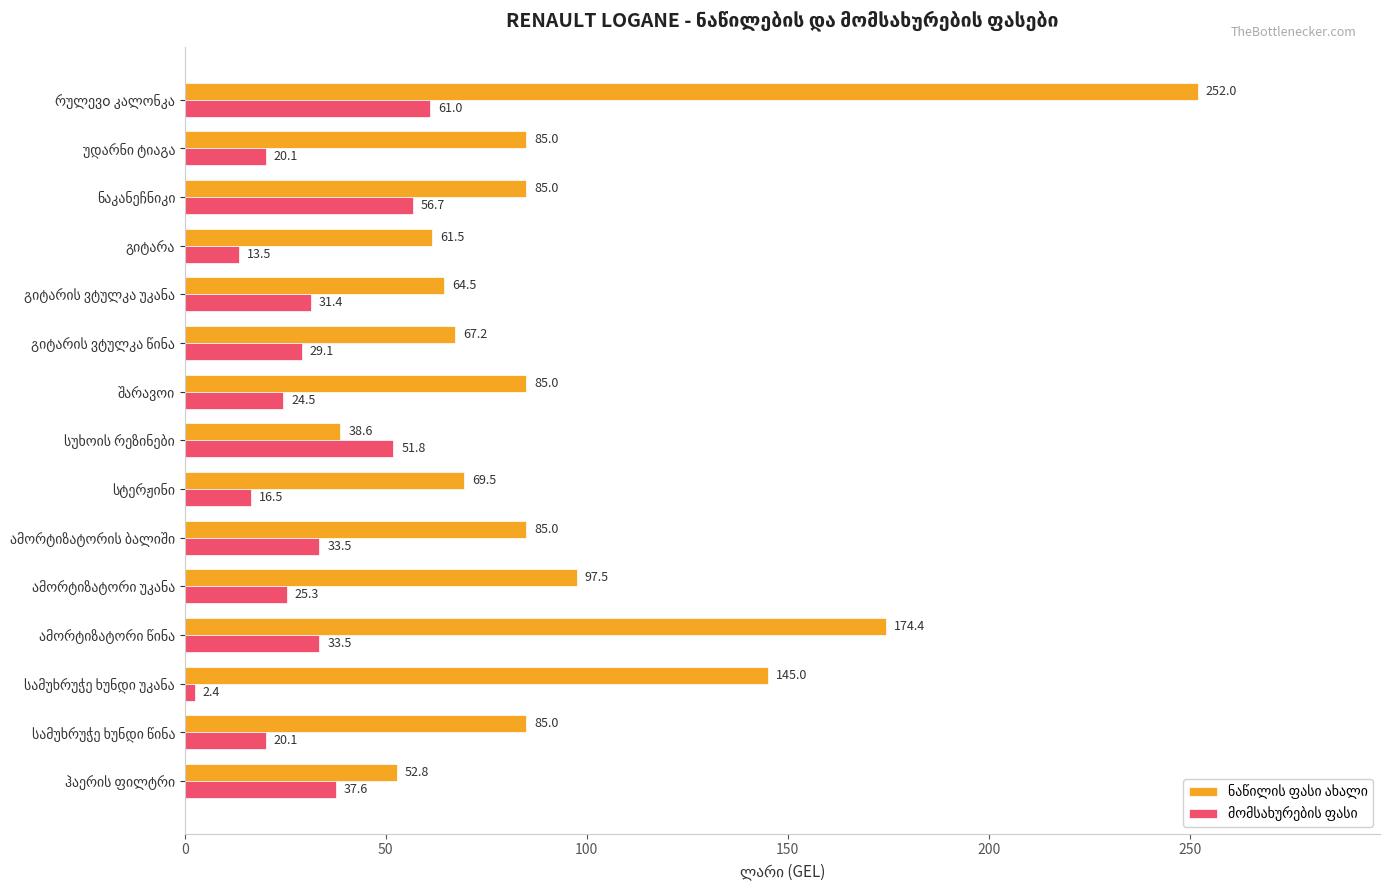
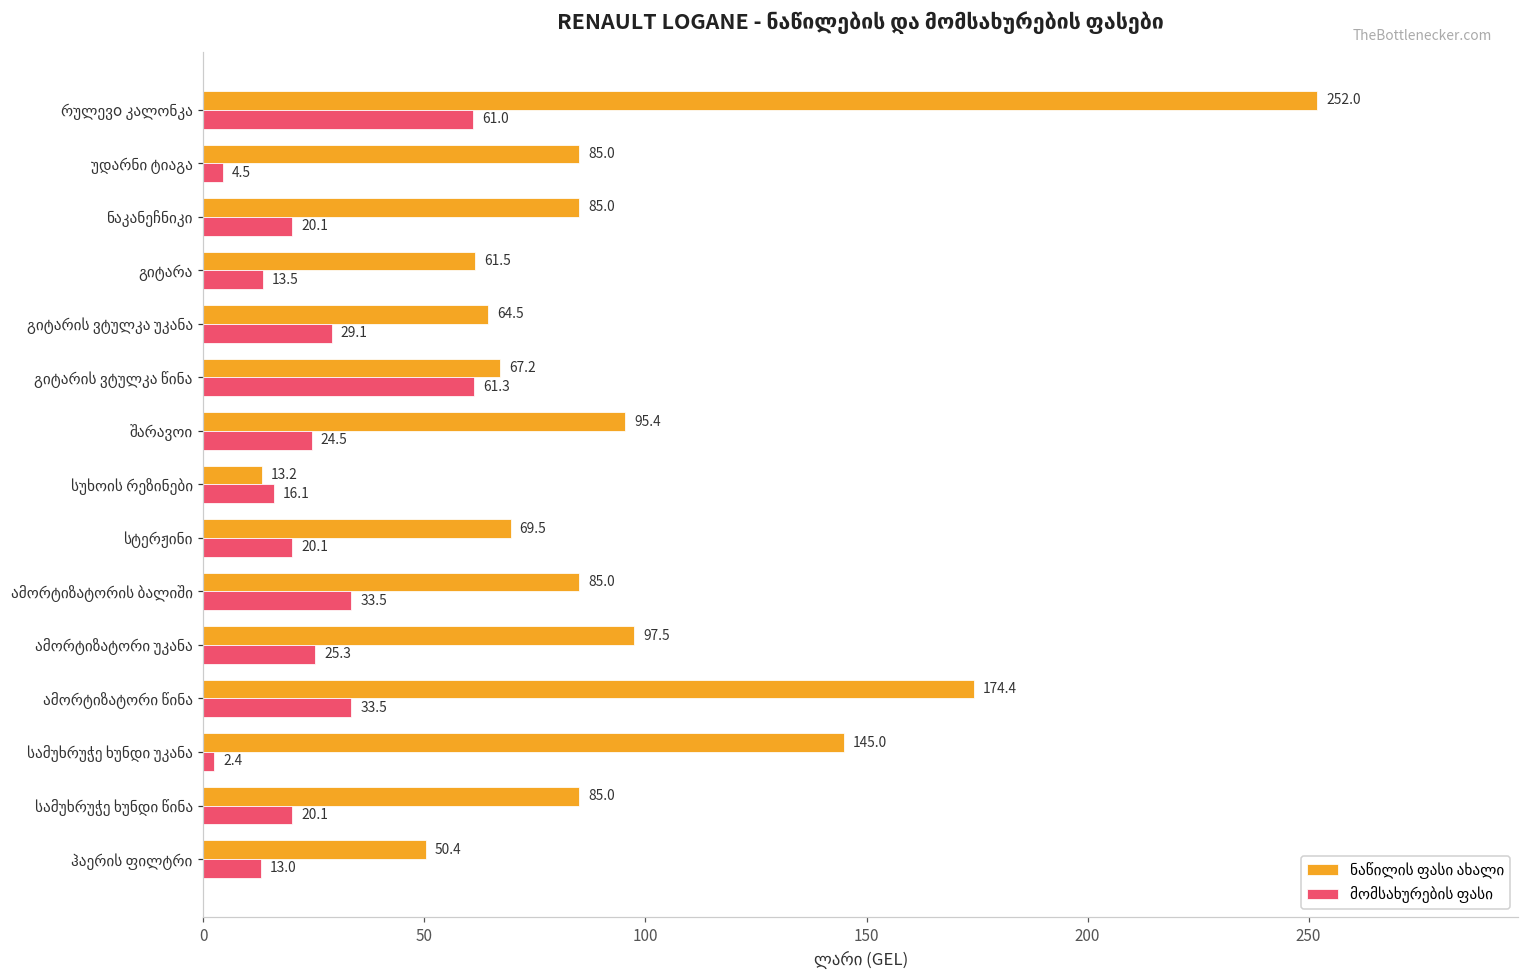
  {
    "ნაწილის ფასი ახალი": {
      "რულევo კალონკა": 252.0,
      "უდარნი ტიაგა": 85.0,
      "ნაკანეჩნიკი": 85.0,
      "გიტარა": 61.5,
      "გიტარის ვტულკა უკანა": 64.5,
      "გიტარის ვტულკა წინა": 67.2,
-     "შარავოი": 85.0,
-     "სუხოის რეზინები": 38.6,
+     "შარავოი": 95.4,
+     "სუხოის რეზინები": 13.2,
      "სტერჟინი": 69.5,
      "ამორტიზატორის ბალიში": 85.0,
      "ამორტიზატორი უკანა": 97.5,
      "ამორტიზატორი წინა": 174.4,
      "სამუხრუჭე ხუნდი უკანა": 145.0,
      "სამუხრუჭე ხუნდი წინა": 85.0,
-     "ჰაერის ფილტრი": 52.8
+     "ჰაერის ფილტრი": 50.4
    },
    "მომსახურების ფასი": {
      "რულევo კალონკა": 61.0,
-     "უდარნი ტიაგა": 20.1,
-     "ნაკანეჩნიკი": 56.7,
+     "უდარნი ტიაგა": 4.5,
+     "ნაკანეჩნიკი": 20.1,
      "გიტარა": 13.5,
-     "გიტარის ვტულკა უკანა": 31.4,
-     "გიტარის ვტულკა წინა": 29.1,
+     "გიტარის ვტულკა უკანა": 29.1,
+     "გიტარის ვტულკა წინა": 61.3,
      "შარავოი": 24.5,
-     "სუხოის რეზინები": 51.8,
-     "სტერჟინი": 16.5,
+     "სუხოის რეზინები": 16.1,
+     "სტერჟინი": 20.1,
      "ამორტიზატორის ბალიში": 33.5,
      "ამორტიზატორი უკანა": 25.3,
      "ამორტიზატორი წინა": 33.5,
      "სამუხრუჭე ხუნდი უკანა": 2.4,
      "სამუხრუჭე ხუნდი წინა": 20.1,
-     "ჰაერის ფილტრი": 37.6
+     "ჰაერის ფილტრი": 13.0
    }
  }
